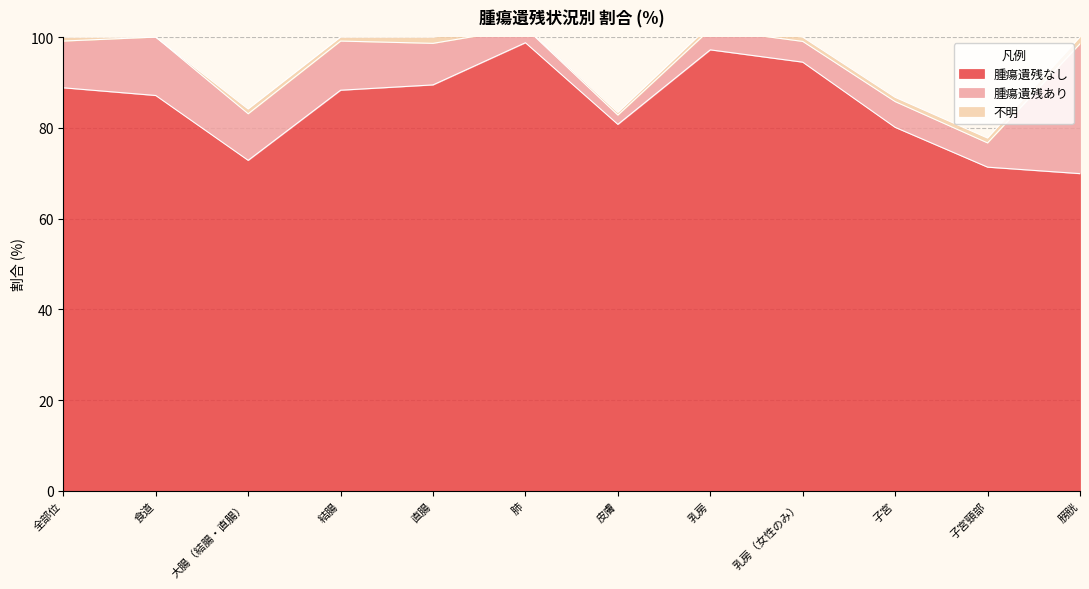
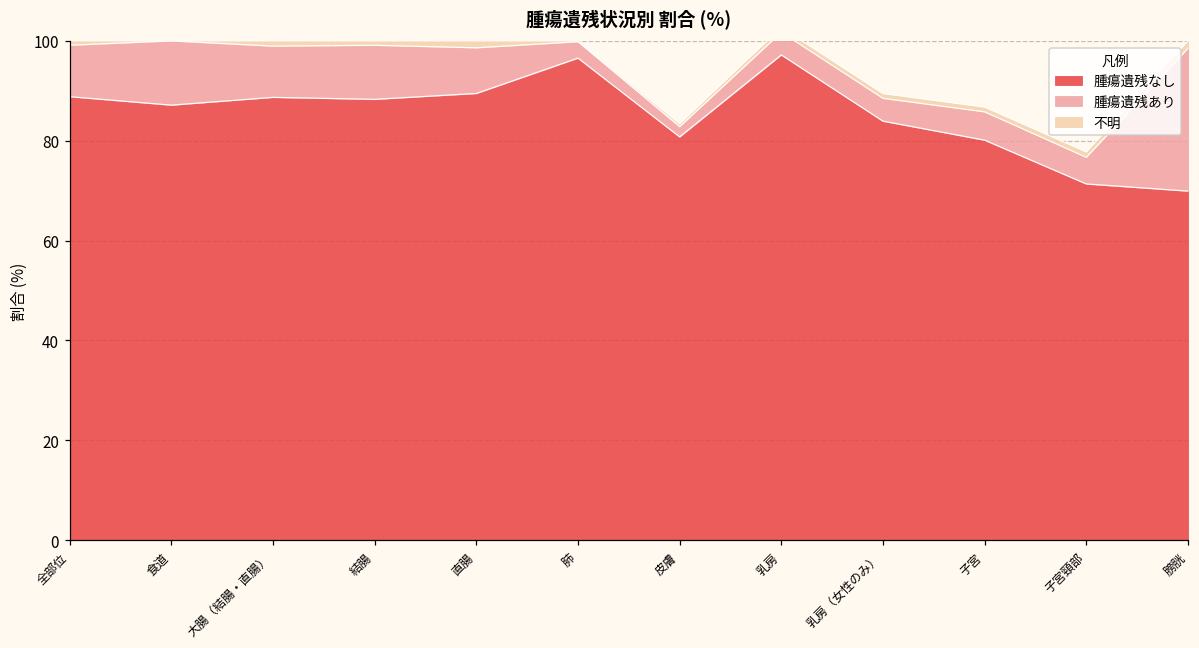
  {
    "腫瘍遺残なし": {
      "全部位": 89,
      "食道": 87,
-     "大腸（結腸・直腸）": 73,
+     "大腸（結腸・直腸）": 89,
      "結腸": 88,
      "直腸": 89,
-     "肺": 99,
+     "肺": 97,
      "皮膚": 81,
      "乳房": 97,
-     "乳房（女性のみ）": 94,
+     "乳房（女性のみ）": 84,
      "子宮": 80,
      "子宮頸部": 71,
      "膀胱": 70
    }
  }
